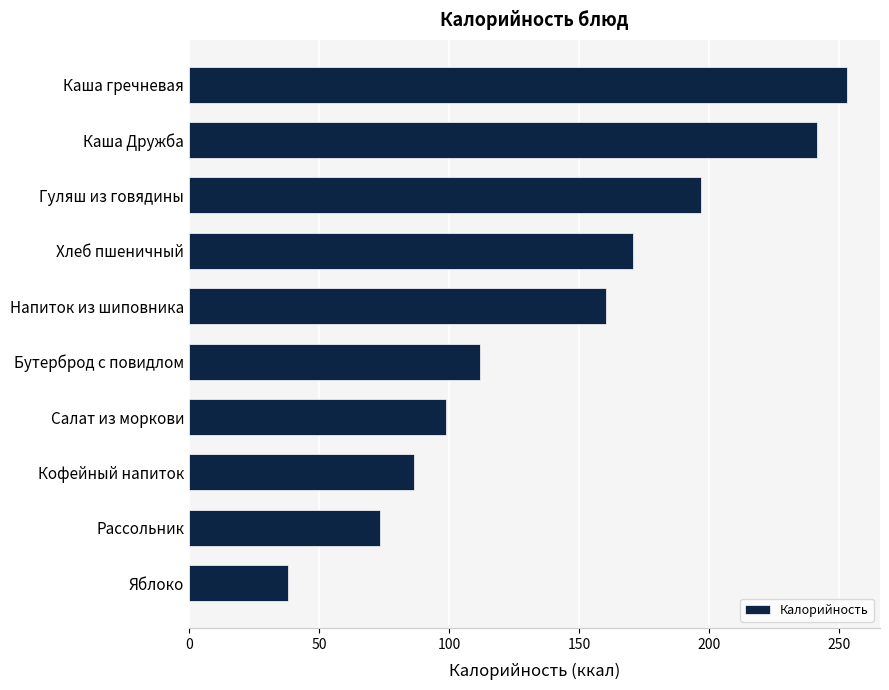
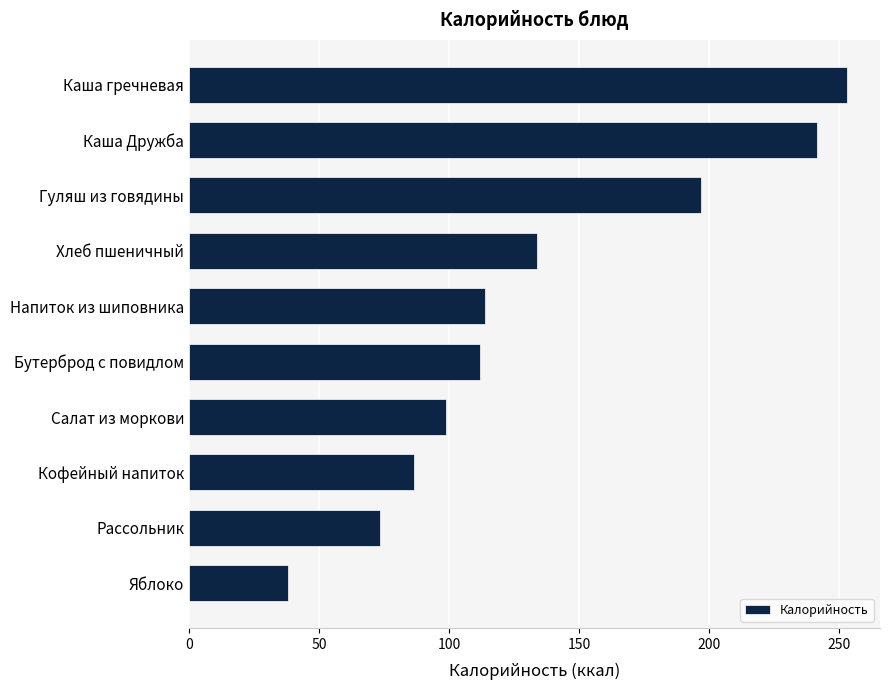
  {
    "Каша гречневая": 253,
    "Каша Дружба": 241,
    "Гуляш из говядины": 197,
-   "Хлеб пшеничный": 171,
-   "Напиток из шиповника": 161,
+   "Хлеб пшеничный": 134,
+   "Напиток из шиповника": 114,
    "Бутерброд с повидлом": 112,
    "Салат из моркови": 99,
    "Кофейный напиток": 86,
    "Рассольник": 74,
    "Яблоко": 38
  }
